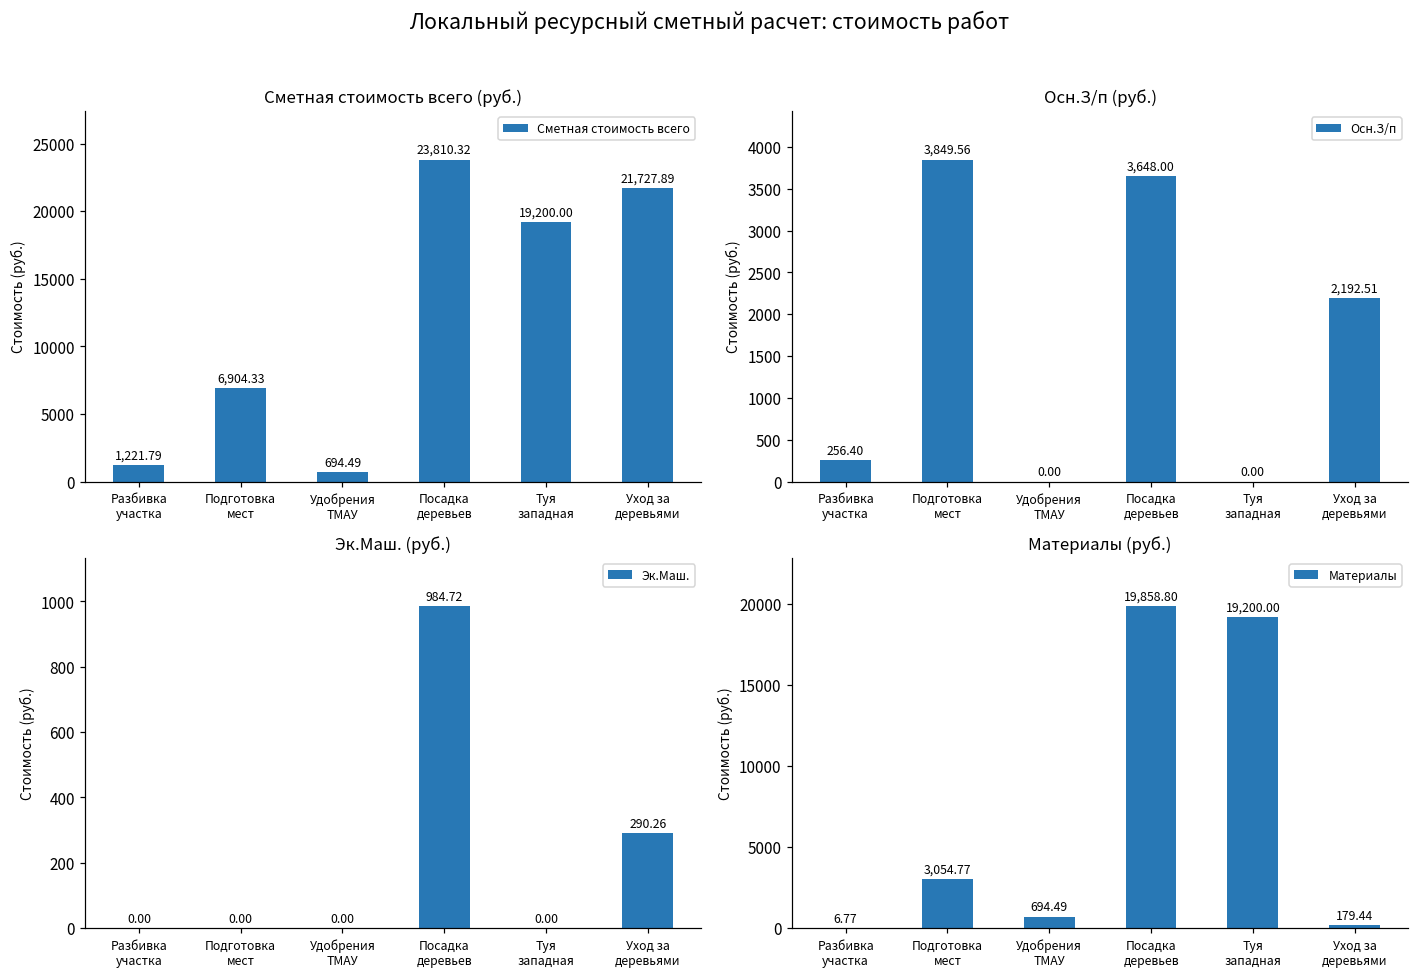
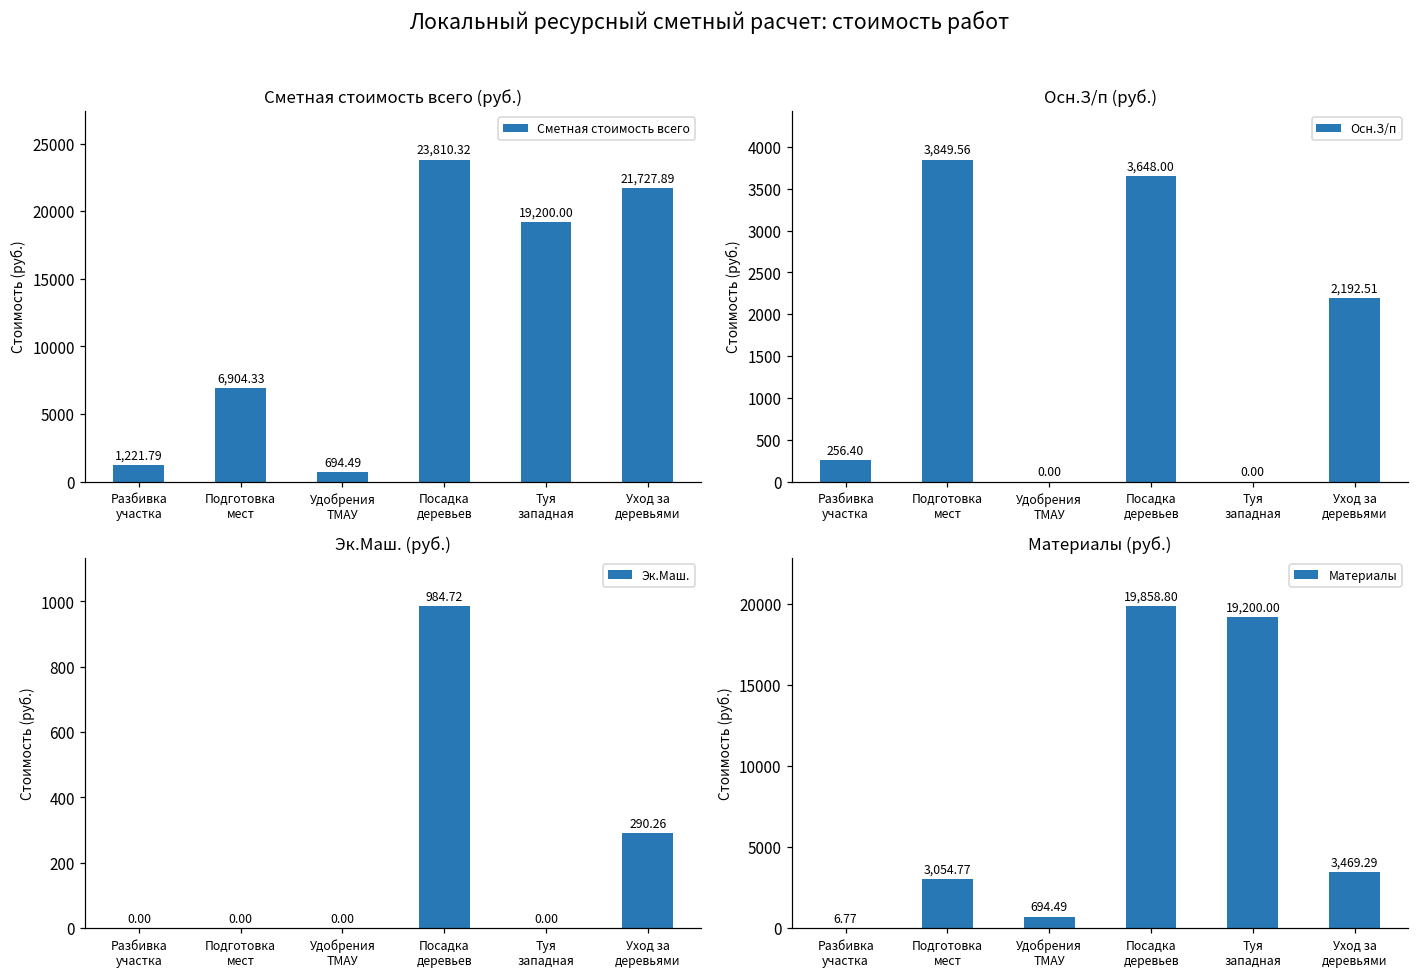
  {
    "Сметная стоимость всего (руб.)": {
      "Разбивка участка": "1,221.79",
      "Подготовка мест": "6,904.33",
      "Удобрения ТМАУ": "694.49",
      "Посадка деревьев": "23,810.32",
      "Туя западная": "19,200.00",
      "Уход за деревьями": "21,727.89"
    },
    "Осн.З/п (руб.)": {
      "Разбивка участка": "256.40",
      "Подготовка мест": "3,849.56",
      "Удобрения ТМАУ": "0.00",
      "Посадка деревьев": "3,648.00",
      "Туя западная": "0.00",
      "Уход за деревьями": "2,192.51"
    },
    "Эк.Маш. (руб.)": {
      "Разбивка участка": "0.00",
      "Подготовка мест": "0.00",
      "Удобрения ТМАУ": "0.00",
      "Посадка деревьев": "984.72",
      "Туя западная": "0.00",
      "Уход за деревьями": "290.26"
    },
    "Материалы (руб.)": {
      "Разбивка участка": "6.77",
      "Подготовка мест": "3,054.77",
      "Удобрения ТМАУ": "694.49",
      "Посадка деревьев": "19,858.80",
      "Туя западная": "19,200.00",
-     "Уход за деревьями": "179.44"
+     "Уход за деревьями": "3,469.29"
    }
  }
